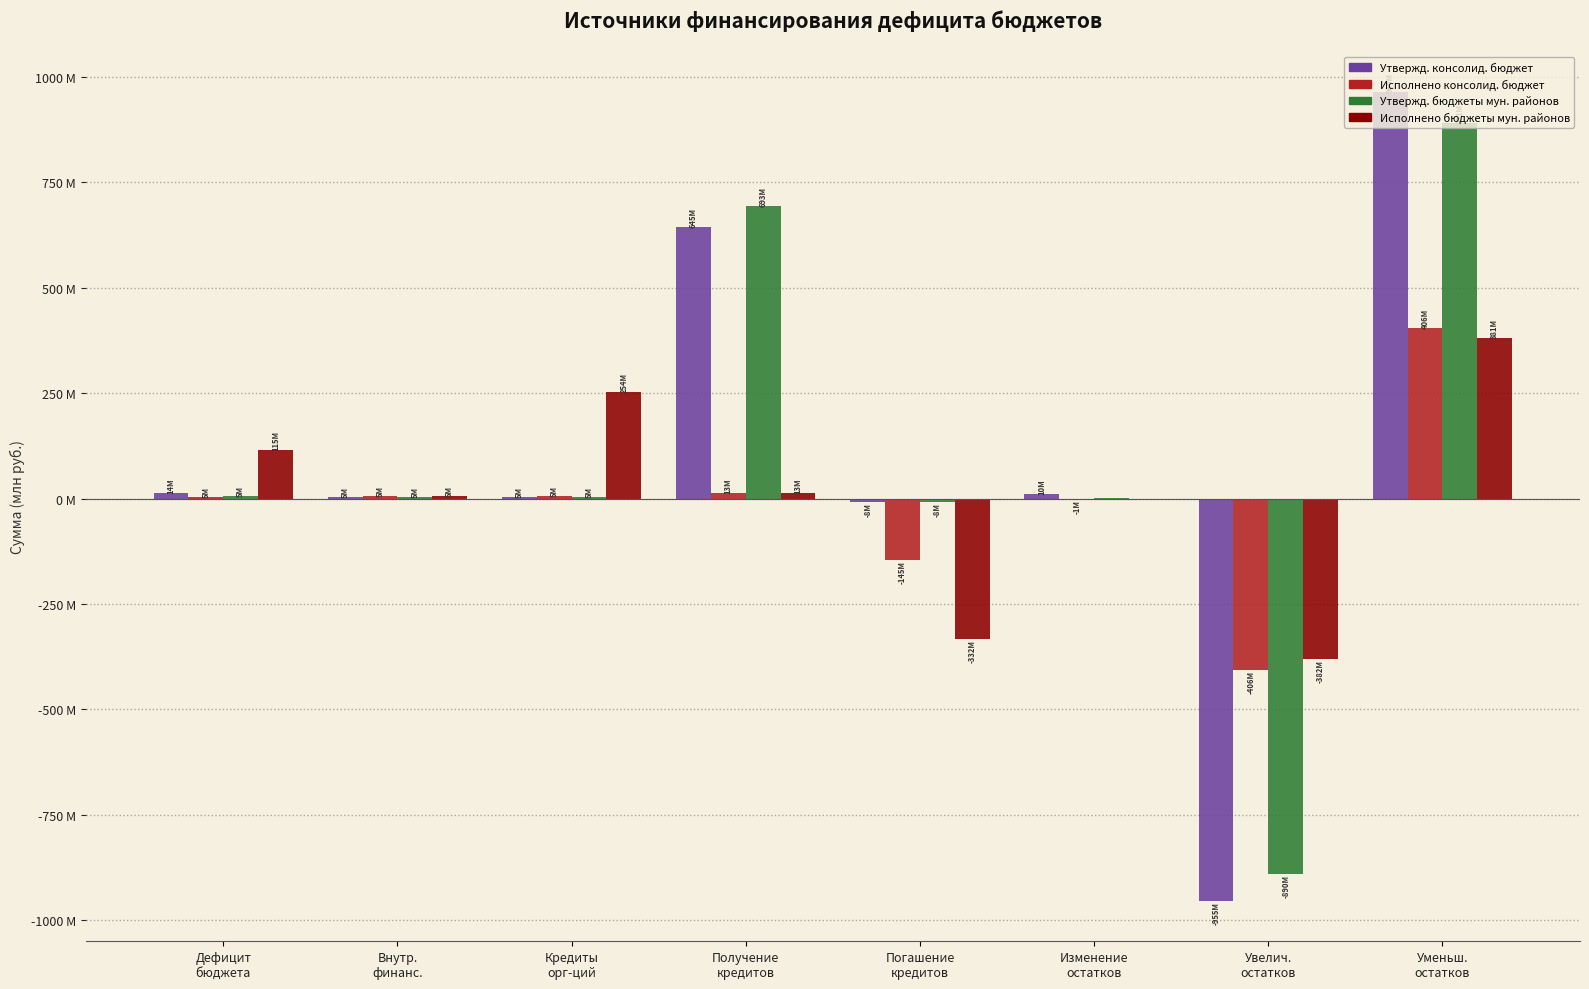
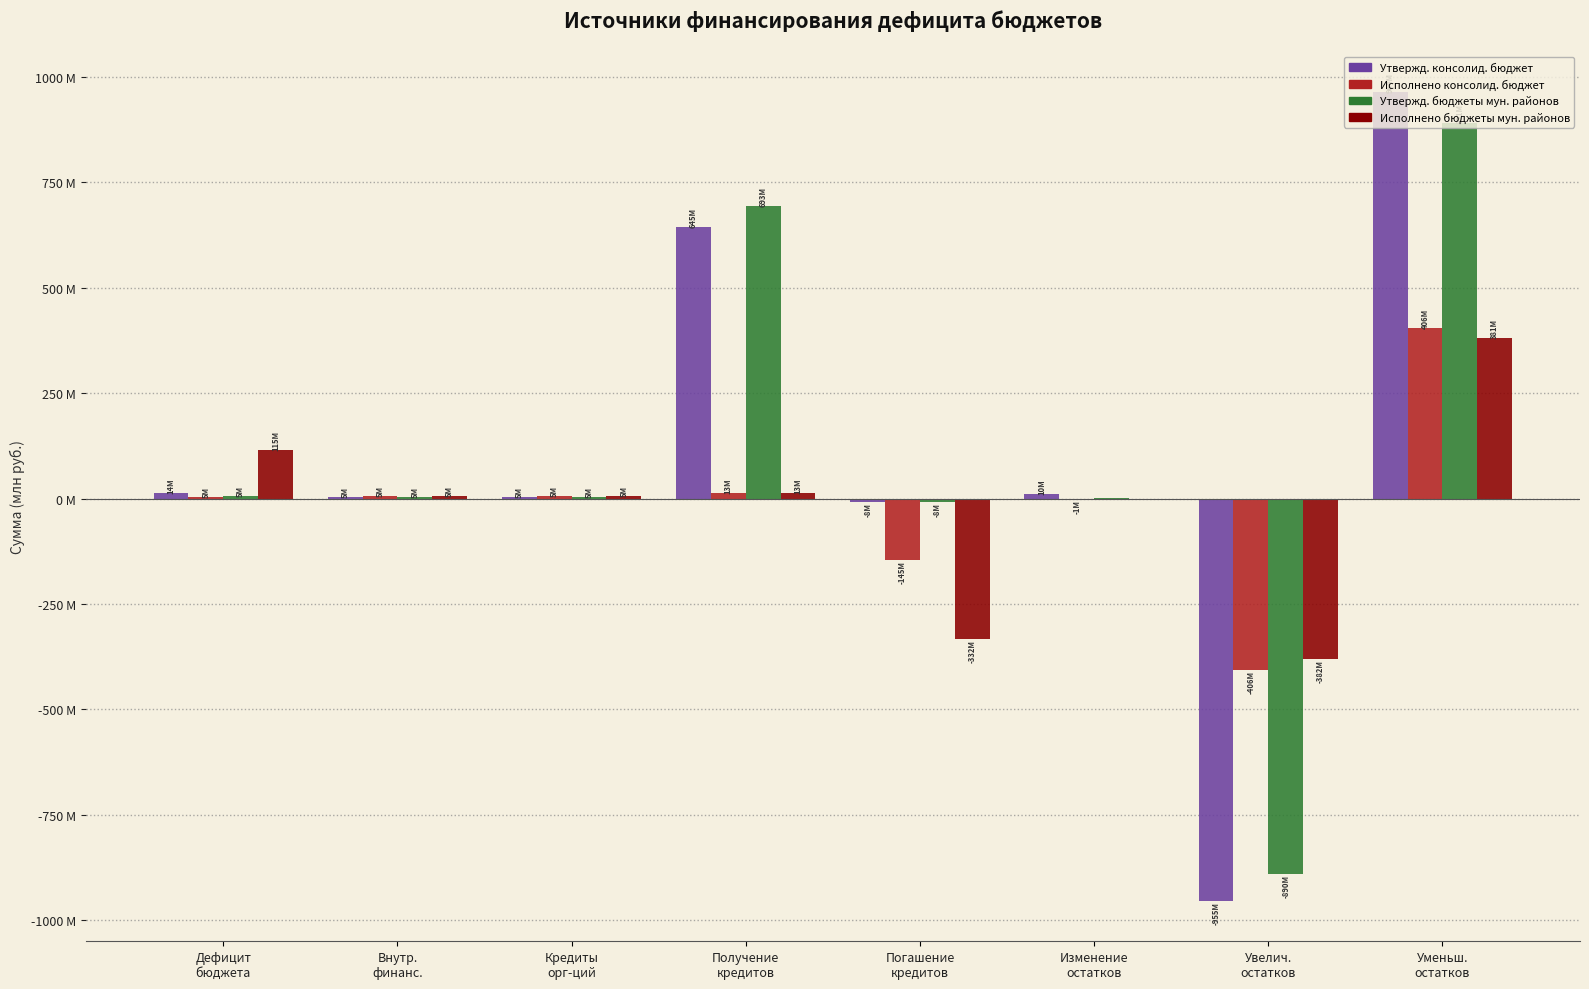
  {
    "Утвержд. консолид. бюджет": {
      "Дефицит бюджета": "14M",
      "Внутр. финанс.": "5M",
      "Кредиты орг-ций": "5M",
      "Получение кредитов": "645M",
      "Погашение кредитов": "-8M",
      "Изменение остатков": "10M",
      "Увелич. остатков": "-955M"
    },
    "Исполнено консолид. бюджет": {
      "Дефицит бюджета": "5M",
      "Внутр. финанс.": "5M",
      "Кредиты орг-ций": "5M",
      "Получение кредитов": "13M",
      "Погашение кредитов": "-145M",
      "Изменение остатков": "-1M",
      "Увелич. остатков": "-406M",
      "Уменьш. остатков": "406M"
    },
    "Утвержд. бюджеты мун. районов": {
      "Дефицит бюджета": "5M",
      "Внутр. финанс.": "5M",
      "Кредиты орг-ций": "5M",
      "Получение кредитов": "693M",
      "Погашение кредитов": "-8M",
      "Увелич. остатков": "-890M"
    },
    "Исполнено бюджеты мун. районов": {
      "Дефицит бюджета": "115M",
      "Внутр. финанс.": "5M",
-     "Кредиты орг-ций": "254M",
+     "Кредиты орг-ций": "5M",
      "Получение кредитов": "13M",
      "Погашение кредитов": "-332M",
      "Увелич. остатков": "-382M",
      "Уменьш. остатков": "381M"
    }
  }
